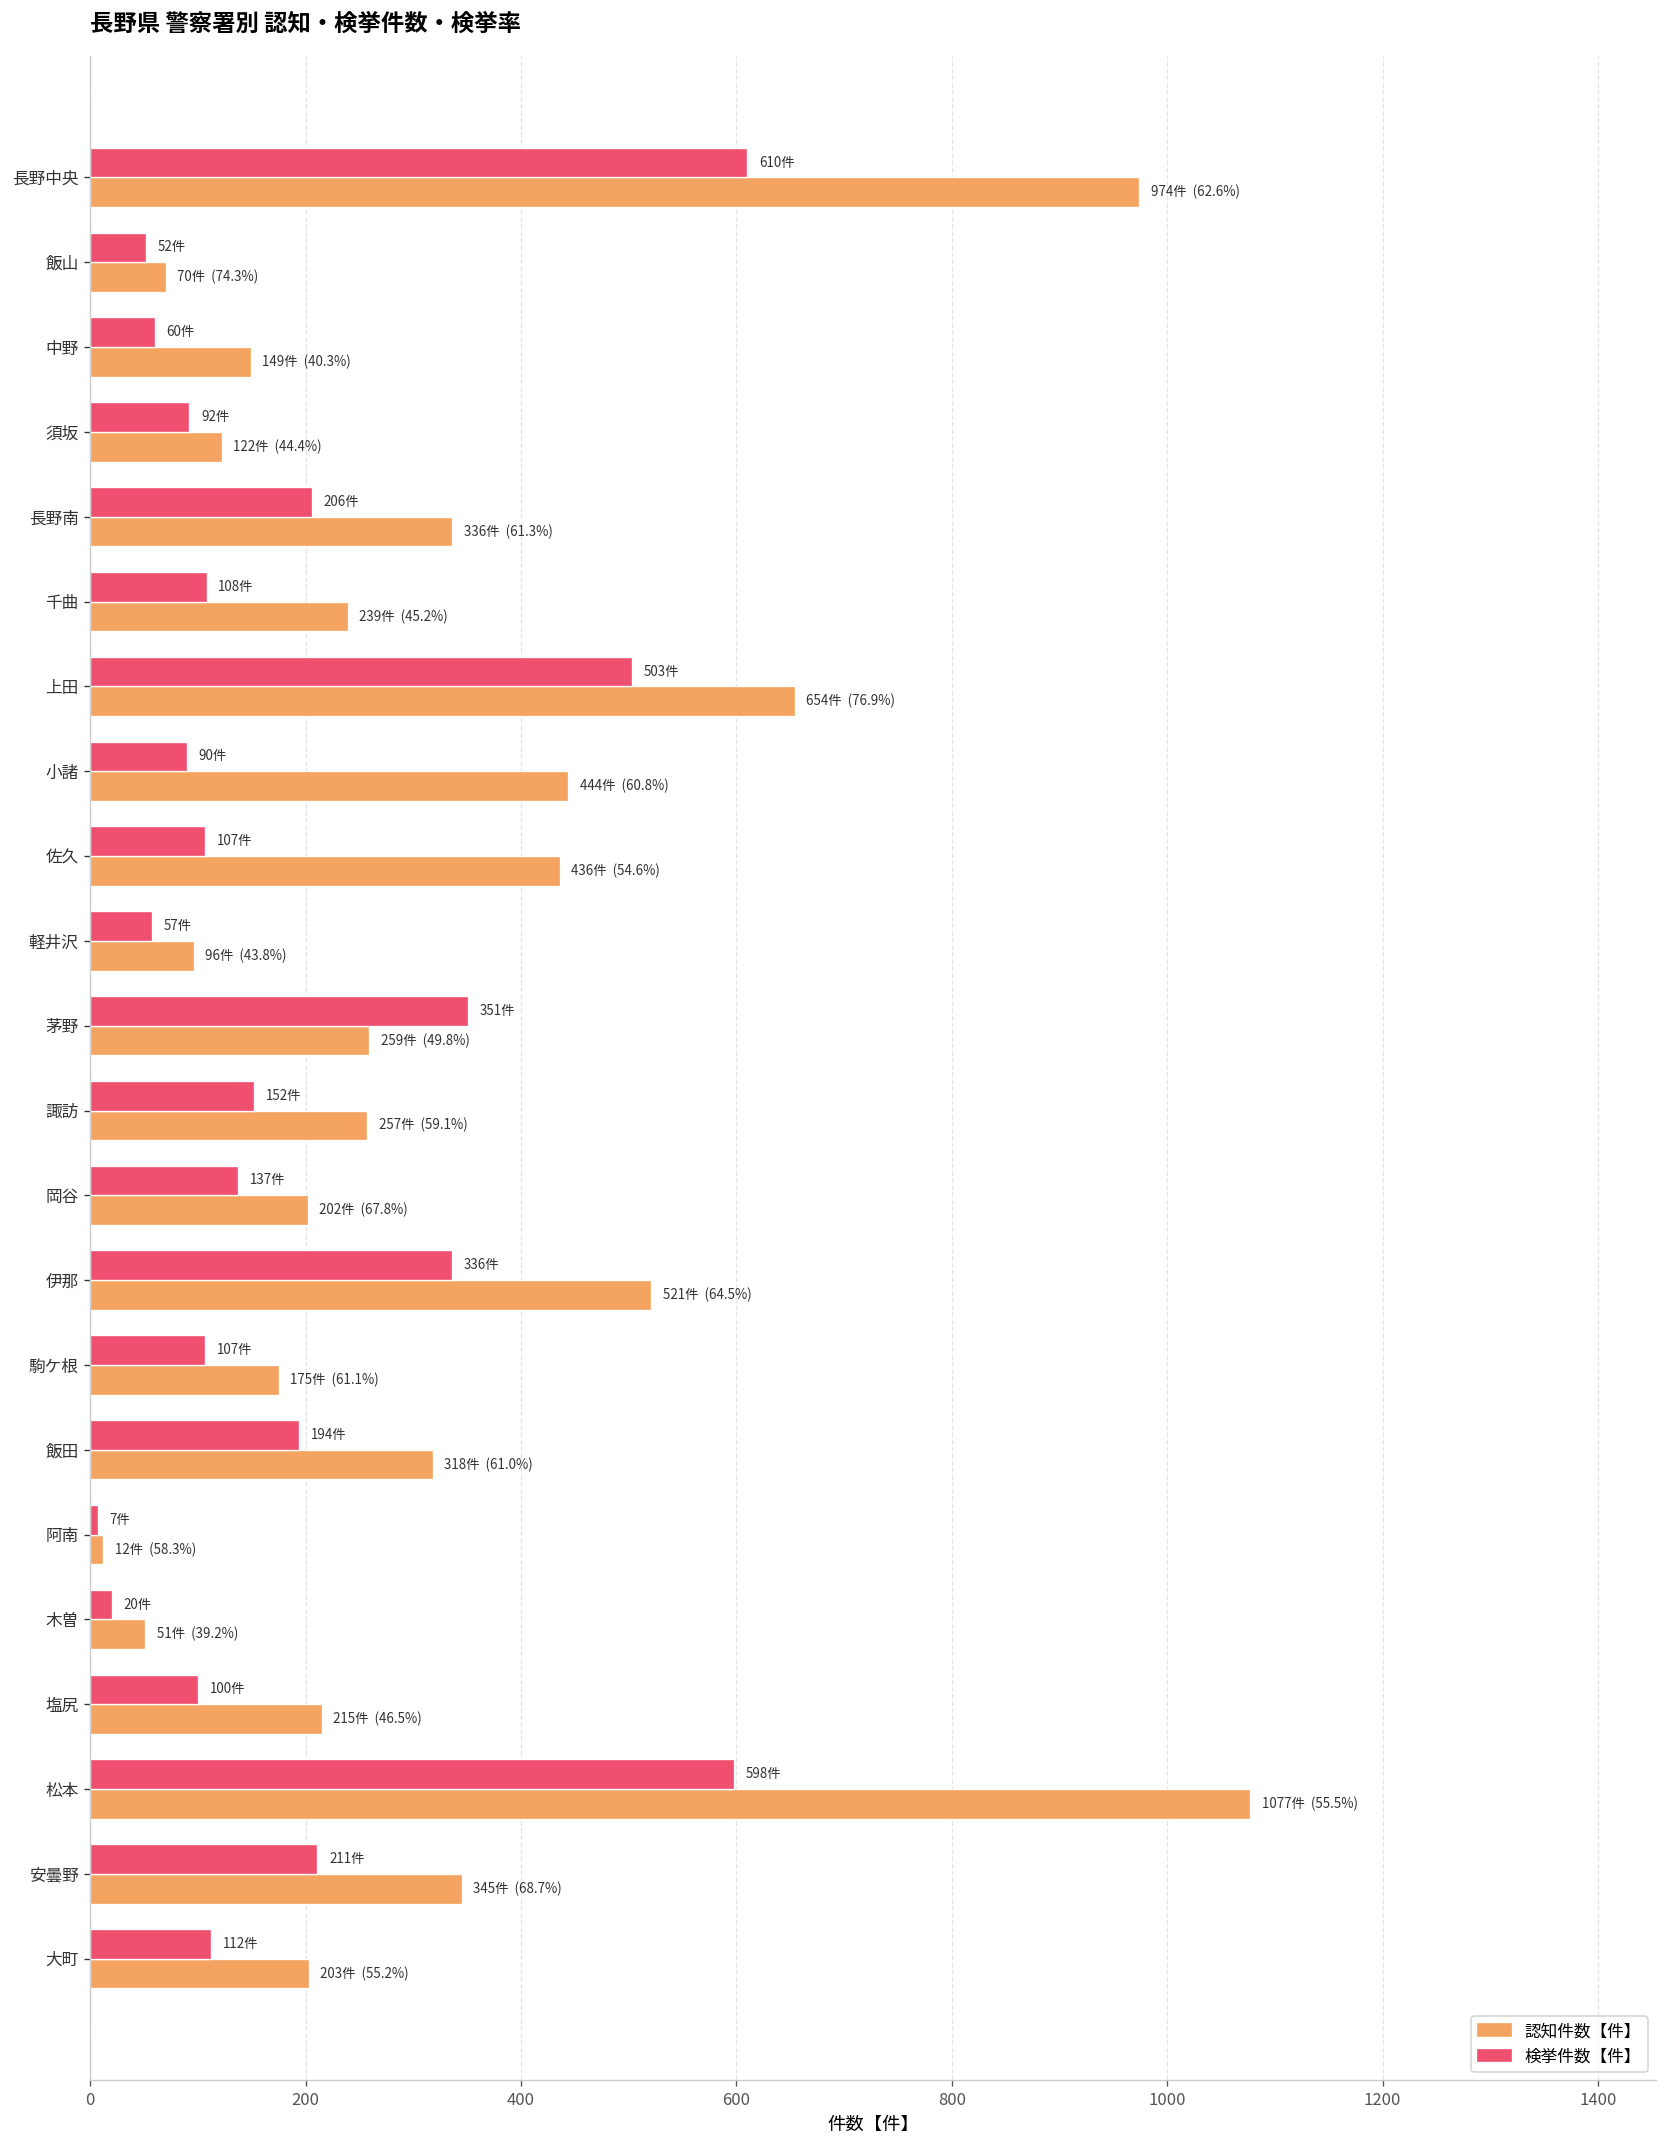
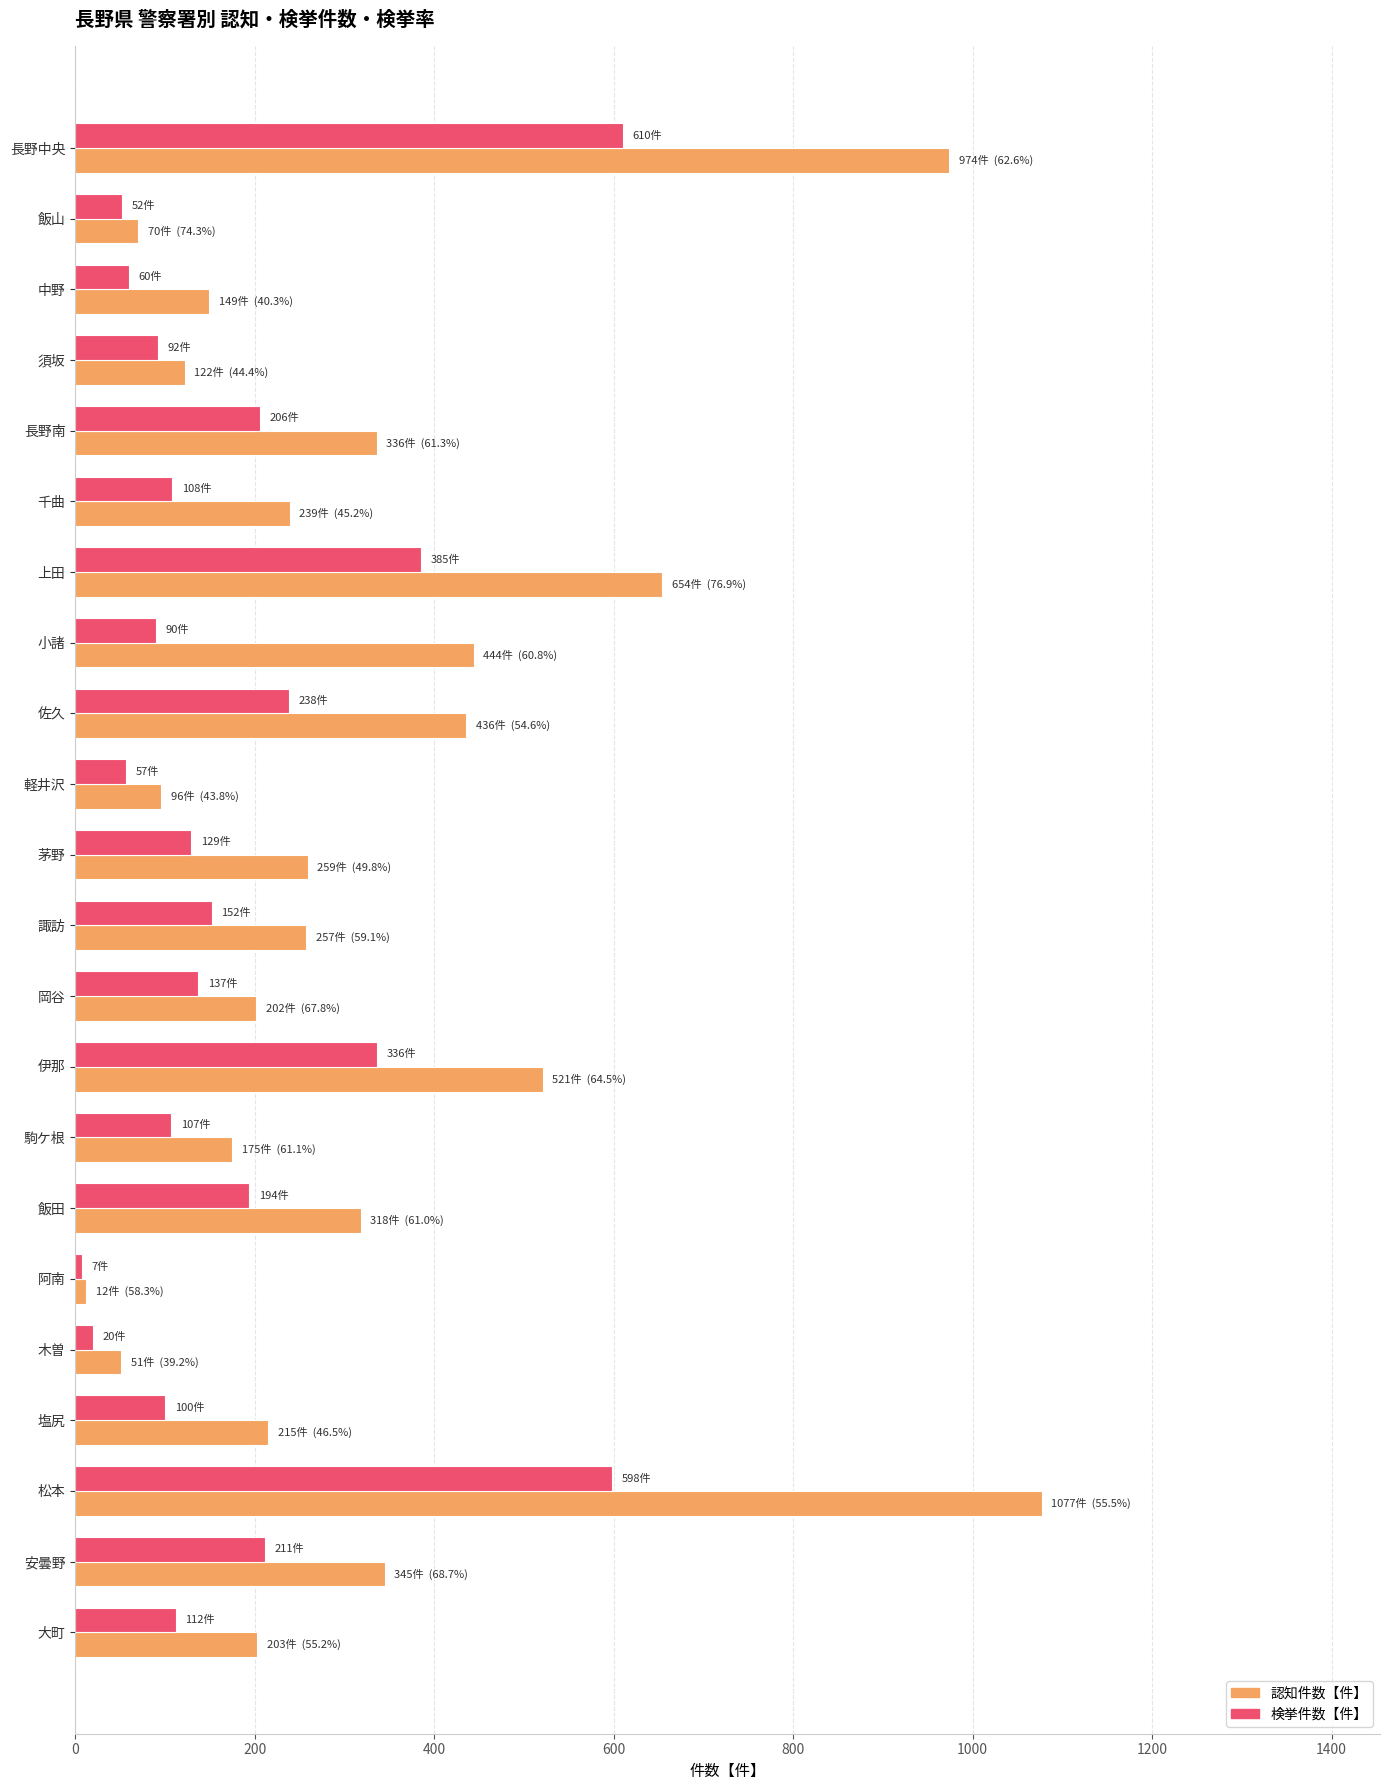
  {
    "認知件数【件】": {
      "長野中央": "974件",
      "飯山": "70件",
      "中野": "149件",
      "須坂": "122件",
      "長野南": "336件",
      "千曲": "239件",
      "上田": "654件",
      "小諸": "444件",
      "佐久": "436件",
      "軽井沢": "96件",
      "茅野": "259件",
      "諏訪": "257件",
      "岡谷": "202件",
      "伊那": "521件",
      "駒ケ根": "175件",
      "飯田": "318件",
      "阿南": "12件",
      "木曽": "51件",
      "塩尻": "215件",
      "松本": "1077件",
      "安曇野": "345件",
      "大町": "203件"
    },
    "検挙件数【件】": {
      "長野中央": "610件",
      "飯山": "52件",
      "中野": "60件",
      "須坂": "92件",
      "長野南": "206件",
      "千曲": "108件",
-     "上田": "503件",
+     "上田": "385件",
      "小諸": "90件",
-     "佐久": "107件",
+     "佐久": "238件",
      "軽井沢": "57件",
-     "茅野": "351件",
+     "茅野": "129件",
      "諏訪": "152件",
      "岡谷": "137件",
      "伊那": "336件",
      "駒ケ根": "107件",
      "飯田": "194件",
      "阿南": "7件",
      "木曽": "20件",
      "塩尻": "100件",
      "松本": "598件",
      "安曇野": "211件",
      "大町": "112件"
    }
  }
